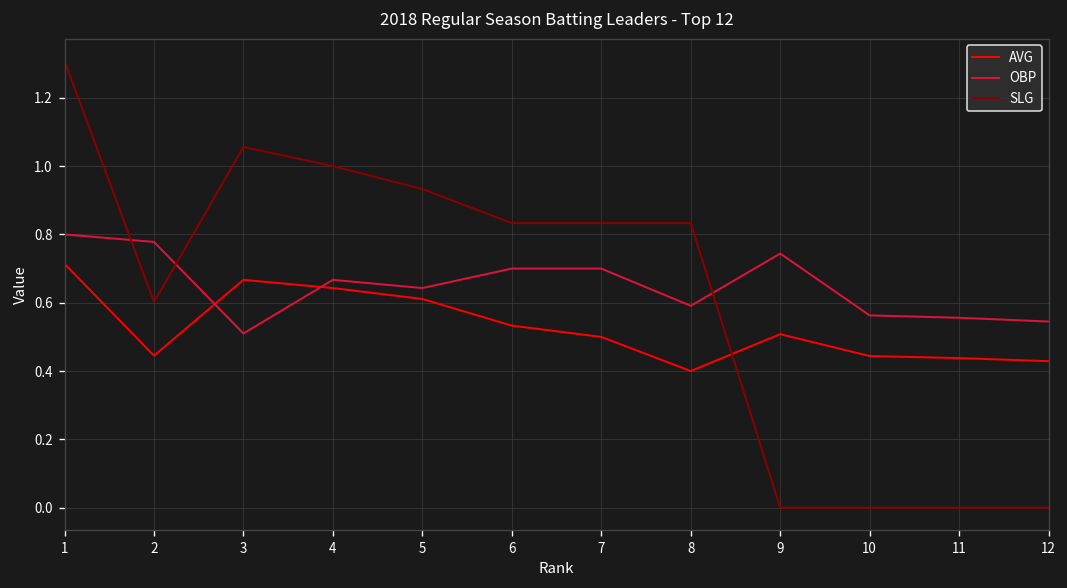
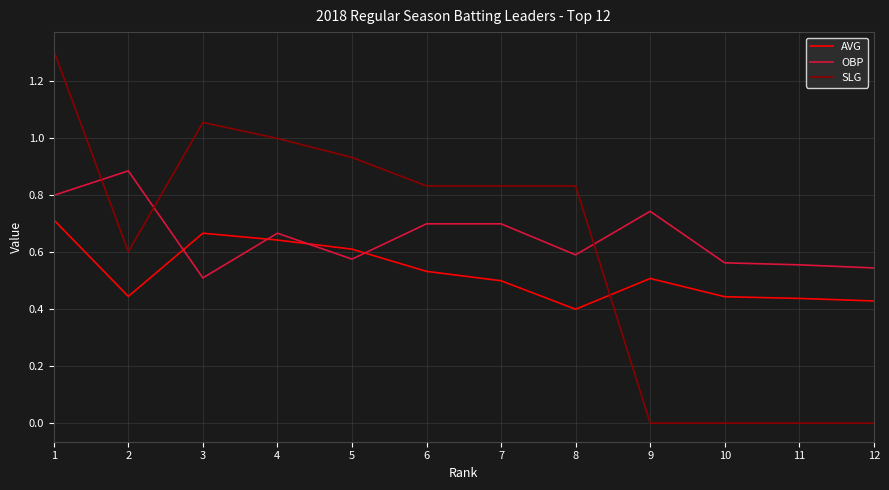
  {
    "AVG": {
      "1": 0.71,
      "2": 0.45,
      "3": 0.67,
      "4": 0.64,
      "5": 0.61,
      "6": 0.53,
      "7": 0.50,
      "8": 0.40,
      "9": 0.51,
      "10": 0.44,
      "11": 0.44,
      "12": 0.43
    },
    "OBP": {
      "1": 0.80,
-     "2": 0.78,
+     "2": 0.89,
      "3": 0.51,
      "4": 0.67,
-     "5": 0.64,
+     "5": 0.58,
      "6": 0.70,
      "7": 0.70,
      "8": 0.59,
      "9": 0.74,
      "10": 0.56,
      "11": 0.56,
      "12": 0.55
    },
    "SLG": {
      "1": 1.31,
      "2": 0.60,
      "3": 1.06,
      "4": 1.00,
      "5": 0.93,
      "6": 0.83,
      "7": 0.83,
      "8": 0.83,
      "9": 0.00,
      "10": 0.00,
      "11": 0.00,
      "12": 0.00
    }
  }
